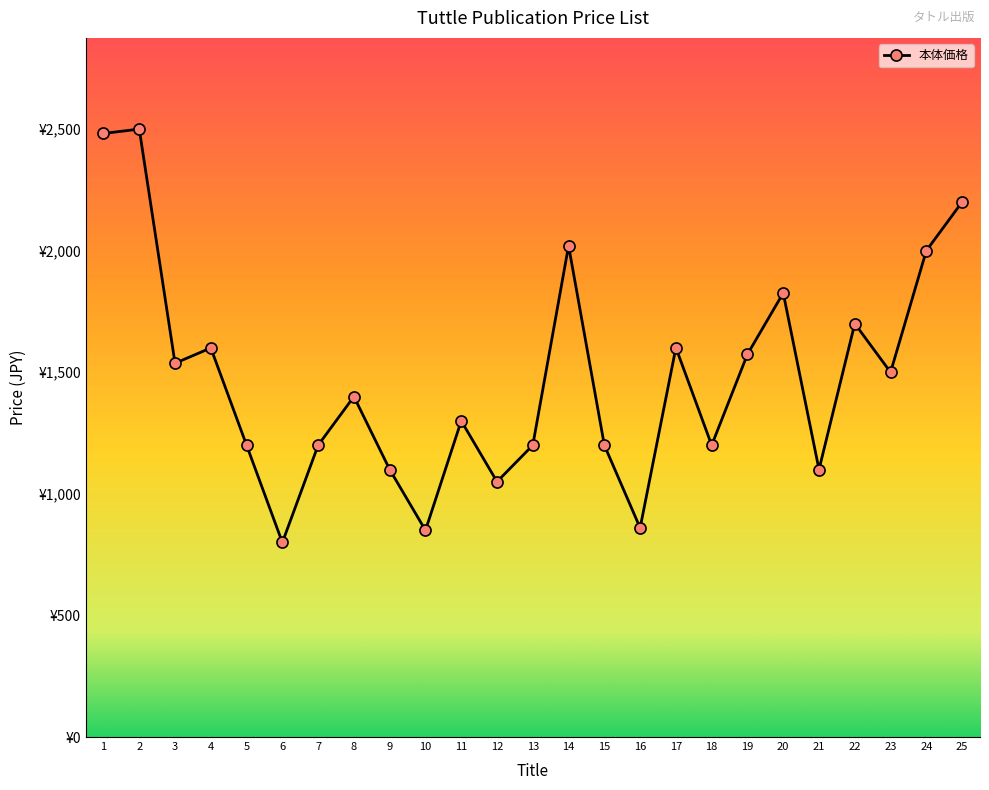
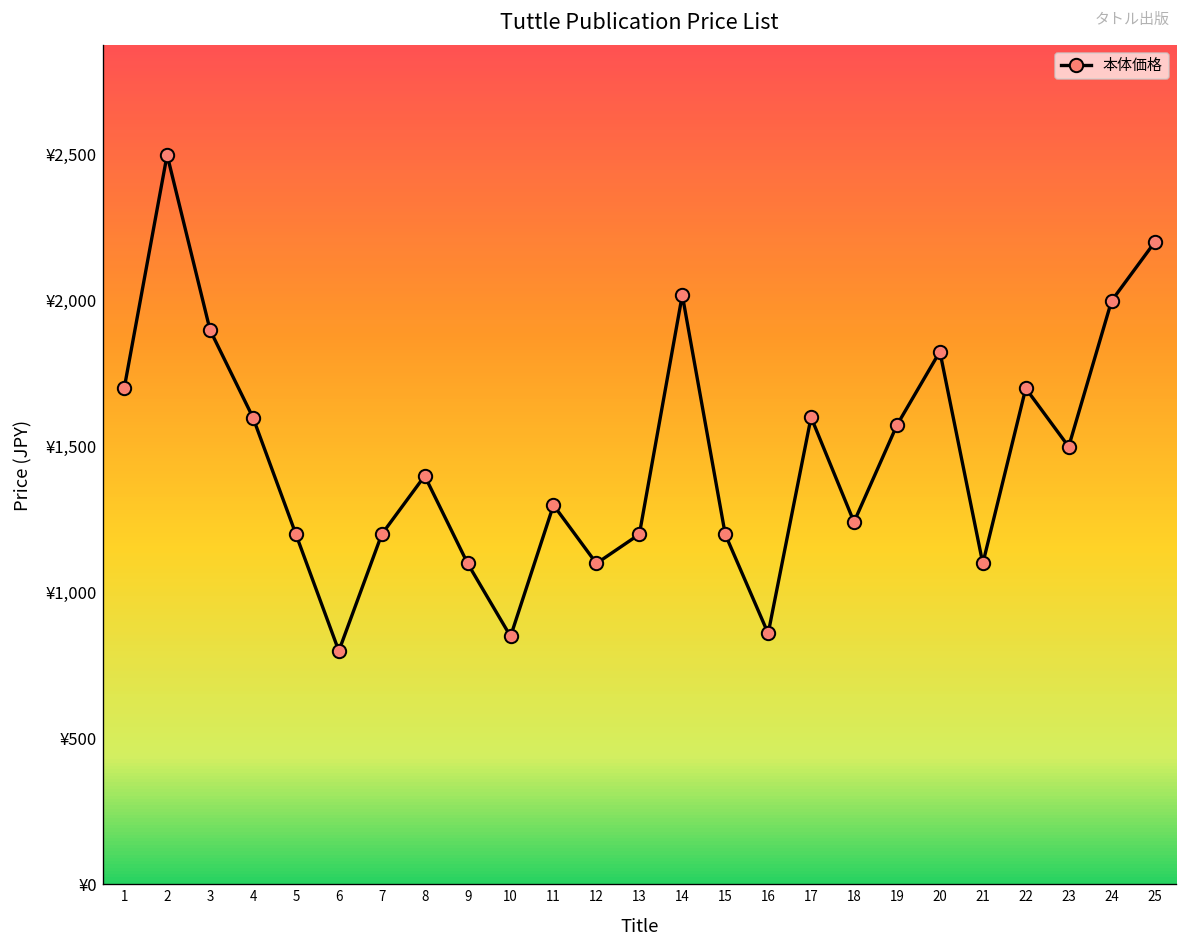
  {
-   "1": "¥2,480",
+   "1": "¥1,700",
    "2": "¥2,500",
-   "3": "¥1,540",
+   "3": "¥1,900",
    "4": "¥1,600",
    "5": "¥1,200",
    "6": "¥800",
    "7": "¥1,200",
    "8": "¥1,400",
    "9": "¥1,100",
    "10": "¥850",
    "11": "¥1,300",
-   "12": "¥1,050",
+   "12": "¥1,100",
    "13": "¥1,200",
    "14": "¥2,020",
    "15": "¥1,200",
    "16": "¥860",
    "17": "¥1,600",
-   "18": "¥1,200",
+   "18": "¥1,240",
    "19": "¥1,570",
    "20": "¥1,830",
    "21": "¥1,100",
    "22": "¥1,700",
    "23": "¥1,500",
    "24": "¥2,000",
    "25": "¥2,200"
  }
